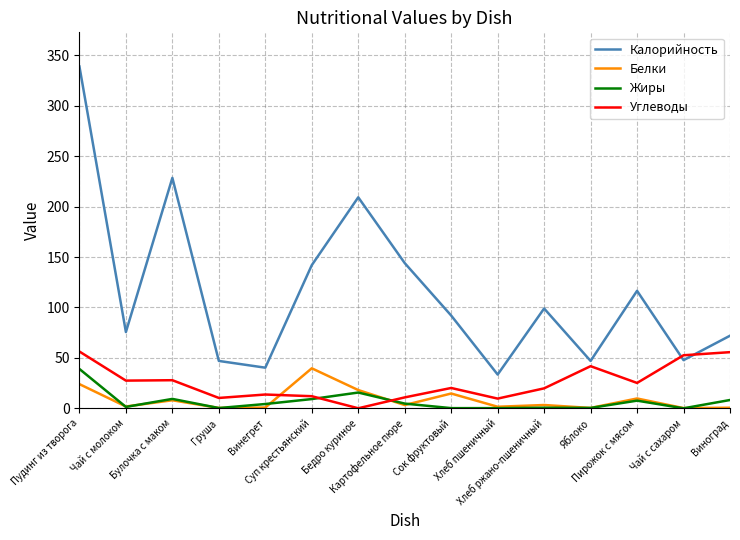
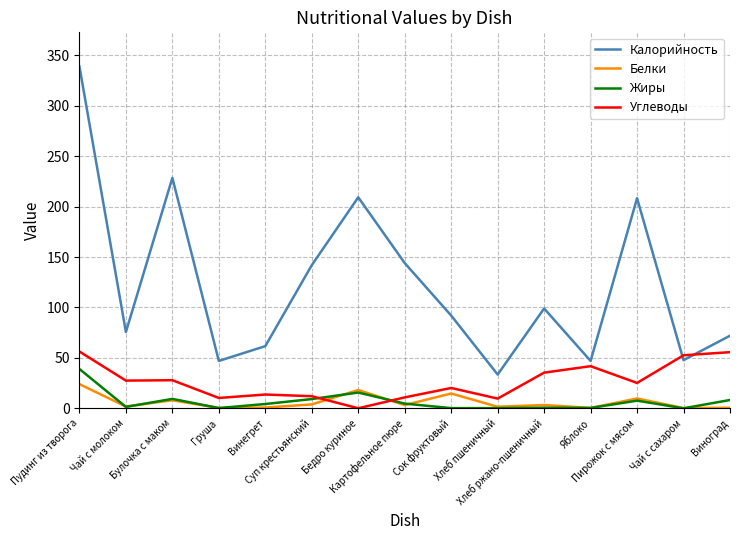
  {
    "Калорийность": {
      "Пудинг из творога": 339,
      "Чай с молоком": 76,
      "Булочка с маком": 229,
      "Груша": 47,
-     "Винегрет": 40,
+     "Винегрет": 62,
      "Суп крестьянский": 142,
      "Бедро куриное": 209,
      "Картофельное пюре": 144,
      "Сок фруктовый": 92,
      "Хлеб пшеничный": 34,
      "Хлеб ржано-пшеничный": 99,
      "Яблоко": 47,
-     "Пирожок с мясом": 117,
+     "Пирожок с мясом": 208,
      "Чай с сахаром": 48,
      "Виноград": 72
    },
    "Белки": {
      "Пудинг из творога": 24,
      "Винегрет": 1,
-     "Суп крестьянский": 40,
+     "Суп крестьянский": 4,
      "Сок фруктовый": 15,
      "Хлеб ржано-пшеничный": 3,
      "Виноград": 1
    },
    "Жиры": {
      "Пудинг из творога": 39,
      "Винегрет": 4,
      "Суп крестьянский": 9,
      "Сок фруктовый": 0,
      "Хлеб ржано-пшеничный": 1,
      "Виноград": 8
    },
    "Углеводы": {
      "Пудинг из творога": 56,
      "Чай с молоком": 27,
      "Булочка с маком": 28,
      "Груша": 10,
      "Винегрет": 14,
      "Суп крестьянский": 12,
      "Бедро куриное": 0,
      "Картофельное пюре": 11,
      "Сок фруктовый": 20,
      "Хлеб пшеничный": 10,
-     "Хлеб ржано-пшеничный": 20,
+     "Хлеб ржано-пшеничный": 35,
      "Яблоко": 42,
      "Пирожок с мясом": 25,
      "Чай с сахаром": 53,
      "Виноград": 56
    }
  }
